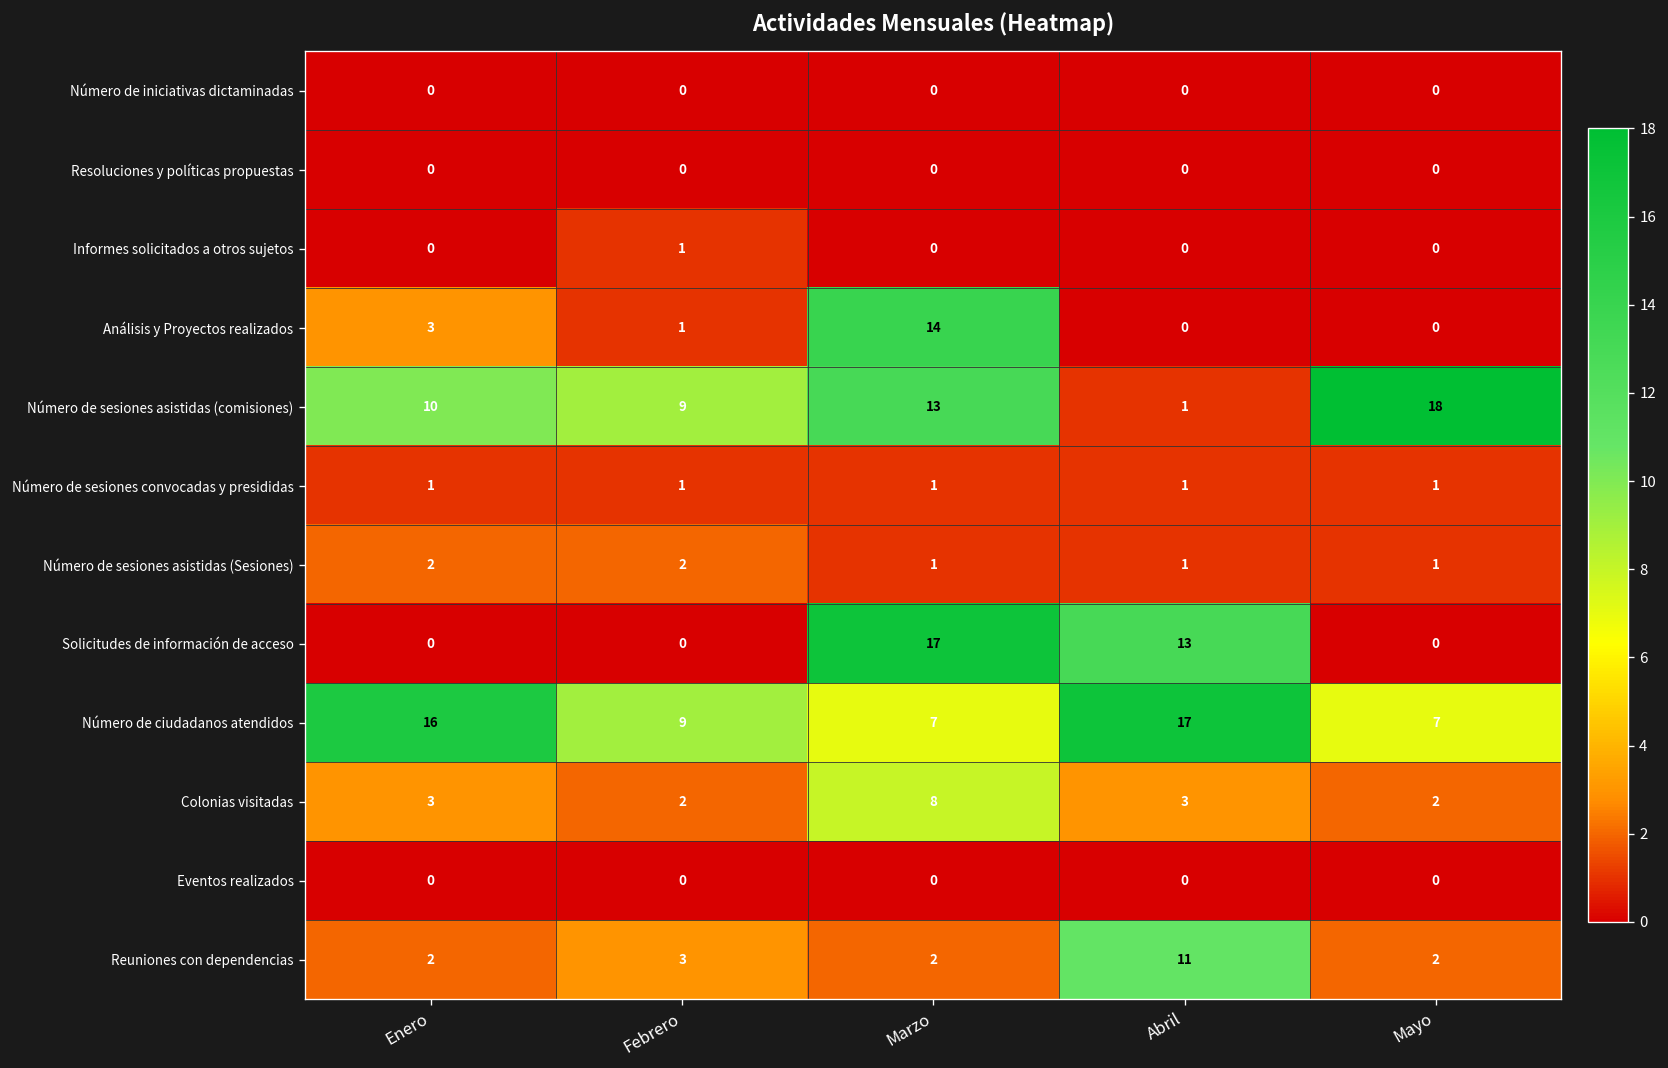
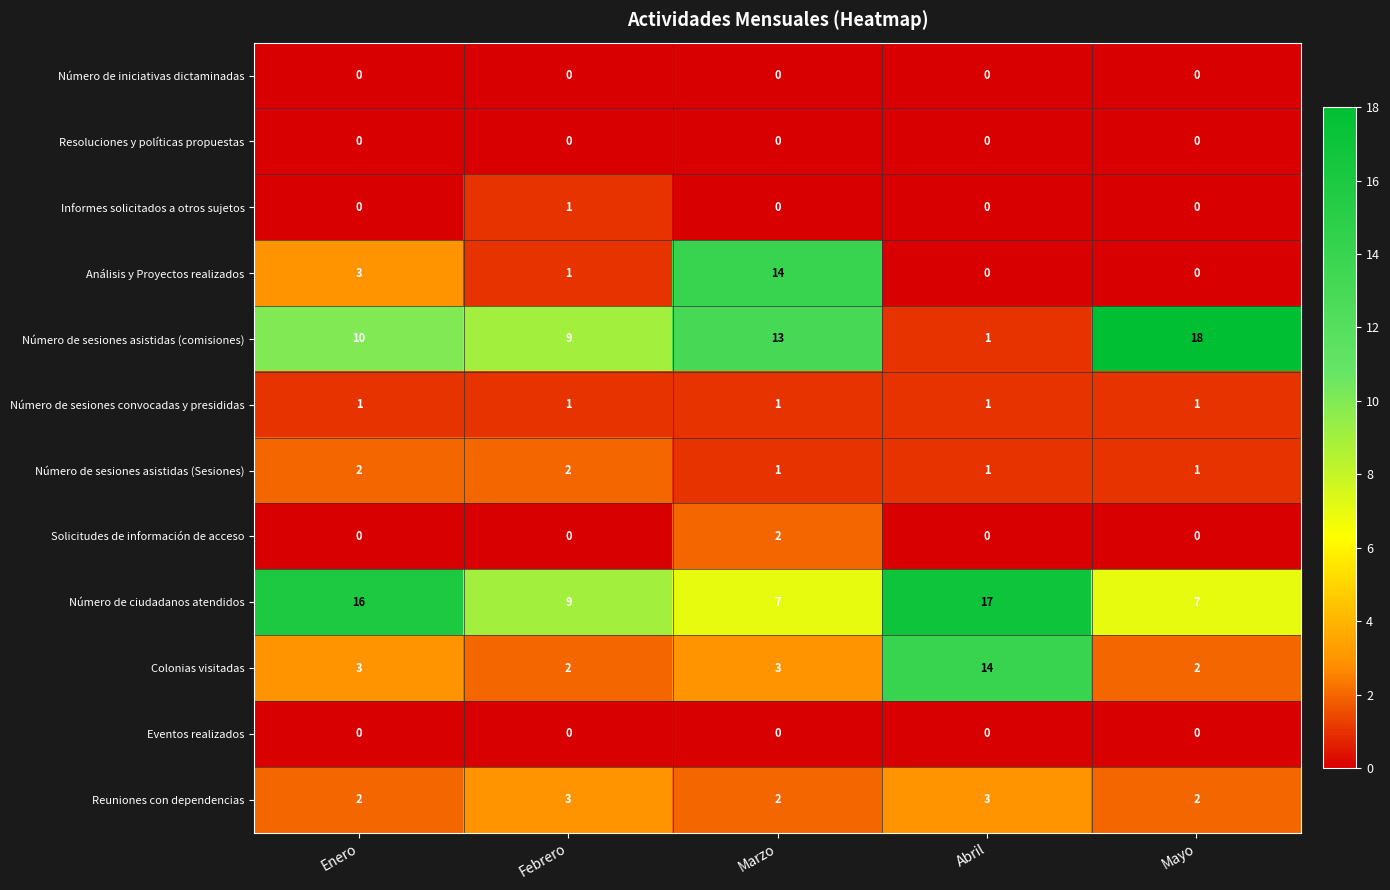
  {
    "Número de iniciativas dictaminadas": {
      "Enero": 0,
      "Febrero": 0,
      "Marzo": 0,
      "Abril": 0,
      "Mayo": 0
    },
    "Resoluciones y políticas propuestas": {
      "Enero": 0,
      "Febrero": 0,
      "Marzo": 0,
      "Abril": 0,
      "Mayo": 0
    },
    "Informes solicitados a otros sujetos": {
      "Enero": 0,
      "Febrero": 1,
      "Marzo": 0,
      "Abril": 0,
      "Mayo": 0
    },
    "Análisis y Proyectos realizados": {
      "Enero": 3,
      "Febrero": 1,
      "Marzo": 14,
      "Abril": 0,
      "Mayo": 0
    },
    "Número de sesiones asistidas (comisiones)": {
      "Enero": 10,
      "Febrero": 9,
      "Marzo": 13,
      "Abril": 1,
      "Mayo": 18
    },
    "Número de sesiones convocadas y presididas": {
      "Enero": 1,
      "Febrero": 1,
      "Marzo": 1,
      "Abril": 1,
      "Mayo": 1
    },
    "Número de sesiones asistidas (Sesiones)": {
      "Enero": 2,
      "Febrero": 2,
      "Marzo": 1,
      "Abril": 1,
      "Mayo": 1
    },
    "Solicitudes de información de acceso": {
      "Enero": 0,
      "Febrero": 0,
-     "Marzo": 17,
-     "Abril": 13,
+     "Marzo": 2,
+     "Abril": 0,
      "Mayo": 0
    },
    "Número de ciudadanos atendidos": {
      "Enero": 16,
      "Febrero": 9,
      "Marzo": 7,
      "Abril": 17,
      "Mayo": 7
    },
    "Colonias visitadas": {
      "Enero": 3,
      "Febrero": 2,
-     "Marzo": 8,
-     "Abril": 3,
+     "Marzo": 3,
+     "Abril": 14,
      "Mayo": 2
    },
    "Eventos realizados": {
      "Enero": 0,
      "Febrero": 0,
      "Marzo": 0,
      "Abril": 0,
      "Mayo": 0
    },
    "Reuniones con dependencias": {
      "Enero": 2,
      "Febrero": 3,
      "Marzo": 2,
-     "Abril": 11,
+     "Abril": 3,
      "Mayo": 2
    }
  }
